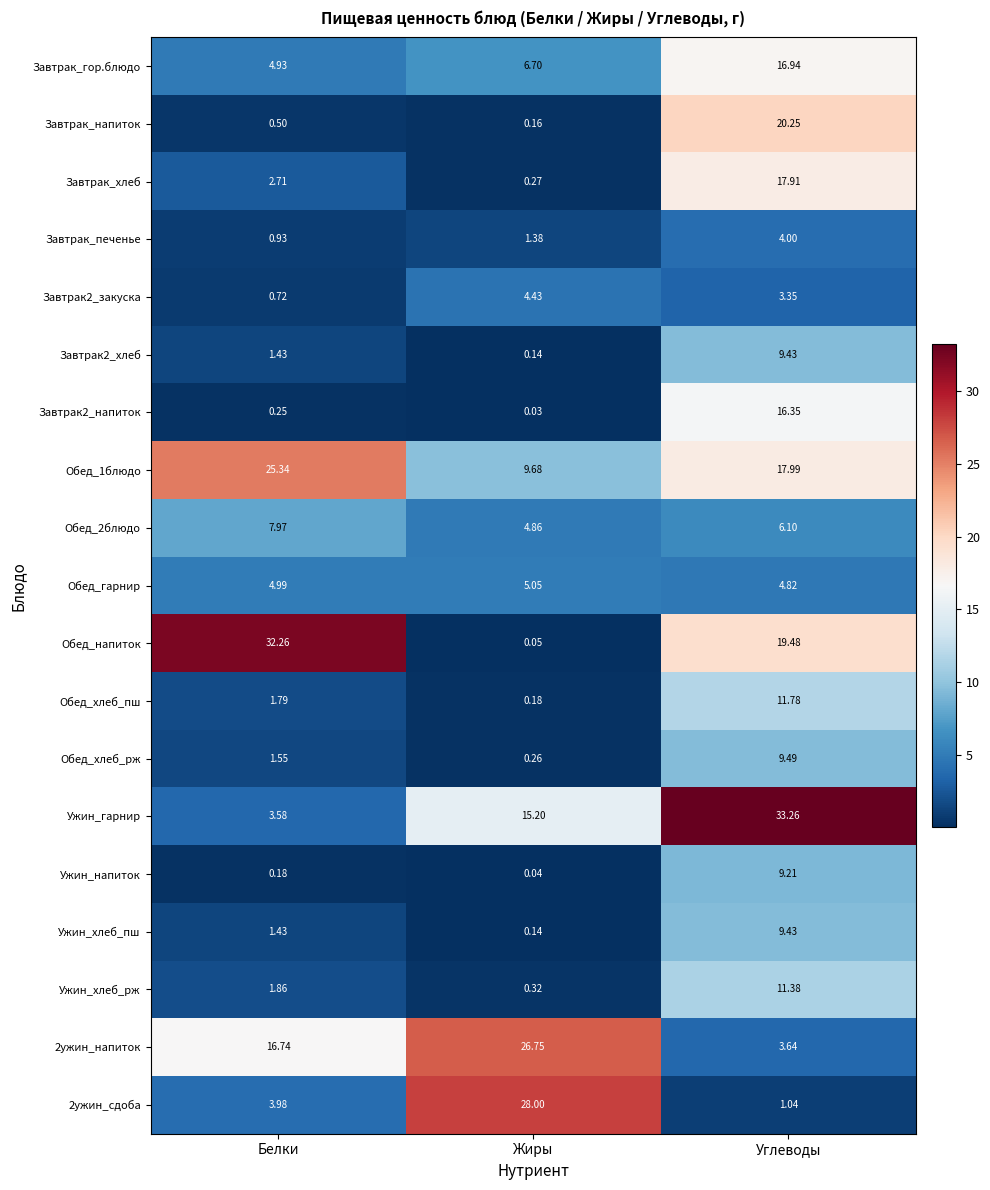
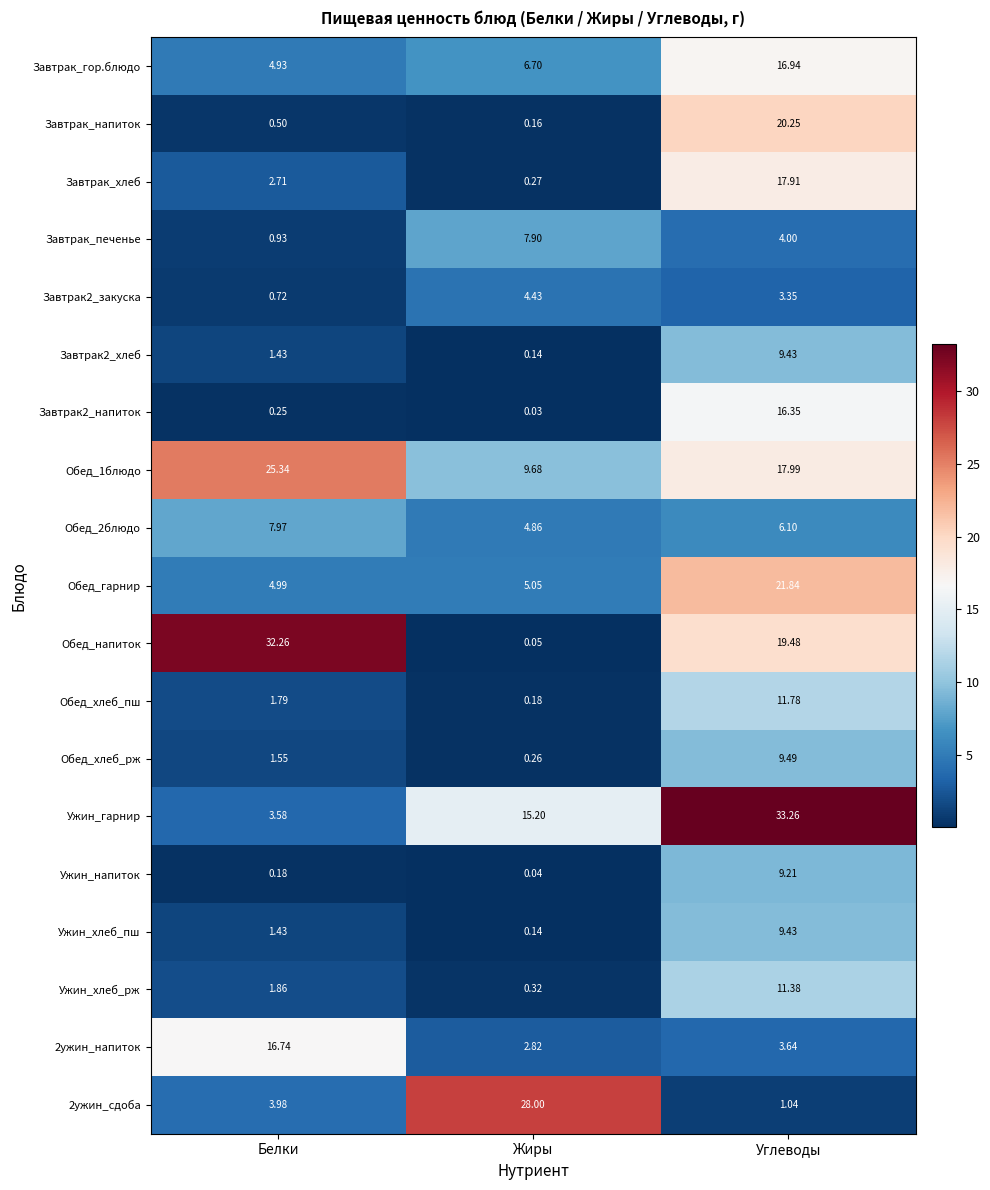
  {
    "Завтрак_гор.блюдо": {
      "Белки": 4.93,
      "Жиры": 6.70,
      "Углеводы": 16.94
    },
    "Завтрак_напиток": {
      "Белки": 0.50,
      "Жиры": 0.16,
      "Углеводы": 20.25
    },
    "Завтрак_хлеб": {
      "Белки": 2.71,
      "Жиры": 0.27,
      "Углеводы": 17.91
    },
    "Завтрак_печенье": {
      "Белки": 0.93,
-     "Жиры": 1.38,
+     "Жиры": 7.90,
      "Углеводы": 4.00
    },
    "Завтрак2_закуска": {
      "Белки": 0.72,
      "Жиры": 4.43,
      "Углеводы": 3.35
    },
    "Завтрак2_хлеб": {
      "Белки": 1.43,
      "Жиры": 0.14,
      "Углеводы": 9.43
    },
    "Завтрак2_напиток": {
      "Белки": 0.25,
      "Жиры": 0.03,
      "Углеводы": 16.35
    },
    "Обед_1блюдо": {
      "Белки": 25.34,
      "Жиры": 9.68,
      "Углеводы": 17.99
    },
    "Обед_2блюдо": {
      "Белки": 7.97,
      "Жиры": 4.86,
      "Углеводы": 6.10
    },
    "Обед_гарнир": {
      "Белки": 4.99,
      "Жиры": 5.05,
-     "Углеводы": 4.82
+     "Углеводы": 21.84
    },
    "Обед_напиток": {
      "Белки": 32.26,
      "Жиры": 0.05,
      "Углеводы": 19.48
    },
    "Обед_хлеб_пш": {
      "Белки": 1.79,
      "Жиры": 0.18,
      "Углеводы": 11.78
    },
    "Обед_хлеб_рж": {
      "Белки": 1.55,
      "Жиры": 0.26,
      "Углеводы": 9.49
    },
    "Ужин_гарнир": {
      "Белки": 3.58,
      "Жиры": 15.20,
      "Углеводы": 33.26
    },
    "Ужин_напиток": {
      "Белки": 0.18,
      "Жиры": 0.04,
      "Углеводы": 9.21
    },
    "Ужин_хлеб_пш": {
      "Белки": 1.43,
      "Жиры": 0.14,
      "Углеводы": 9.43
    },
    "Ужин_хлеб_рж": {
      "Белки": 1.86,
      "Жиры": 0.32,
      "Углеводы": 11.38
    },
    "2ужин_напиток": {
      "Белки": 16.74,
-     "Жиры": 26.75,
+     "Жиры": 2.82,
      "Углеводы": 3.64
    },
    "2ужин_сдоба": {
      "Белки": 3.98,
      "Жиры": 28.00,
      "Углеводы": 1.04
    }
  }
